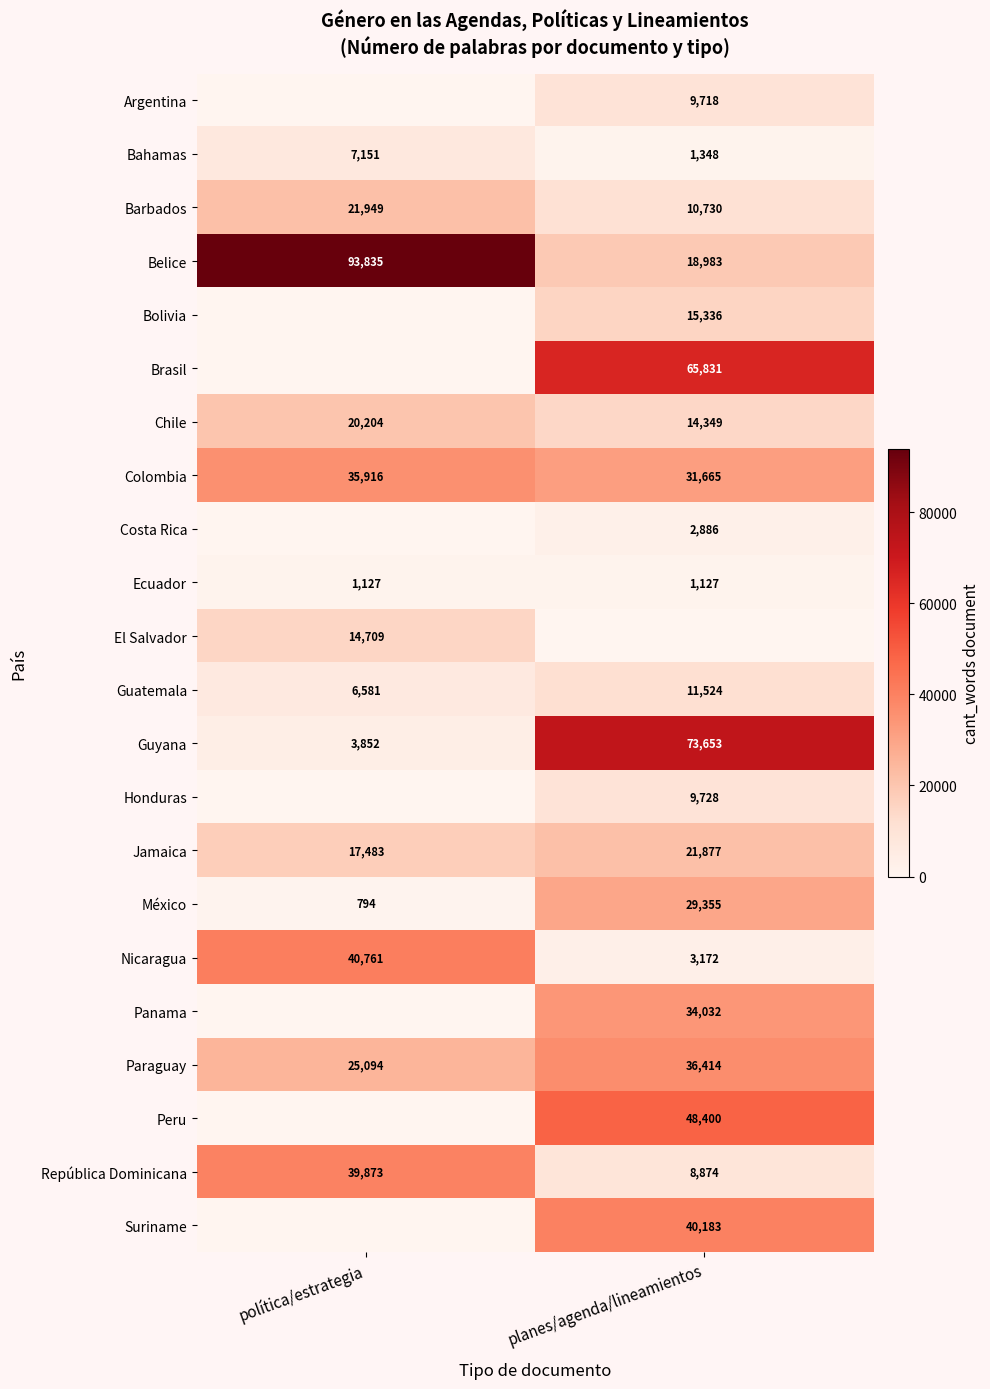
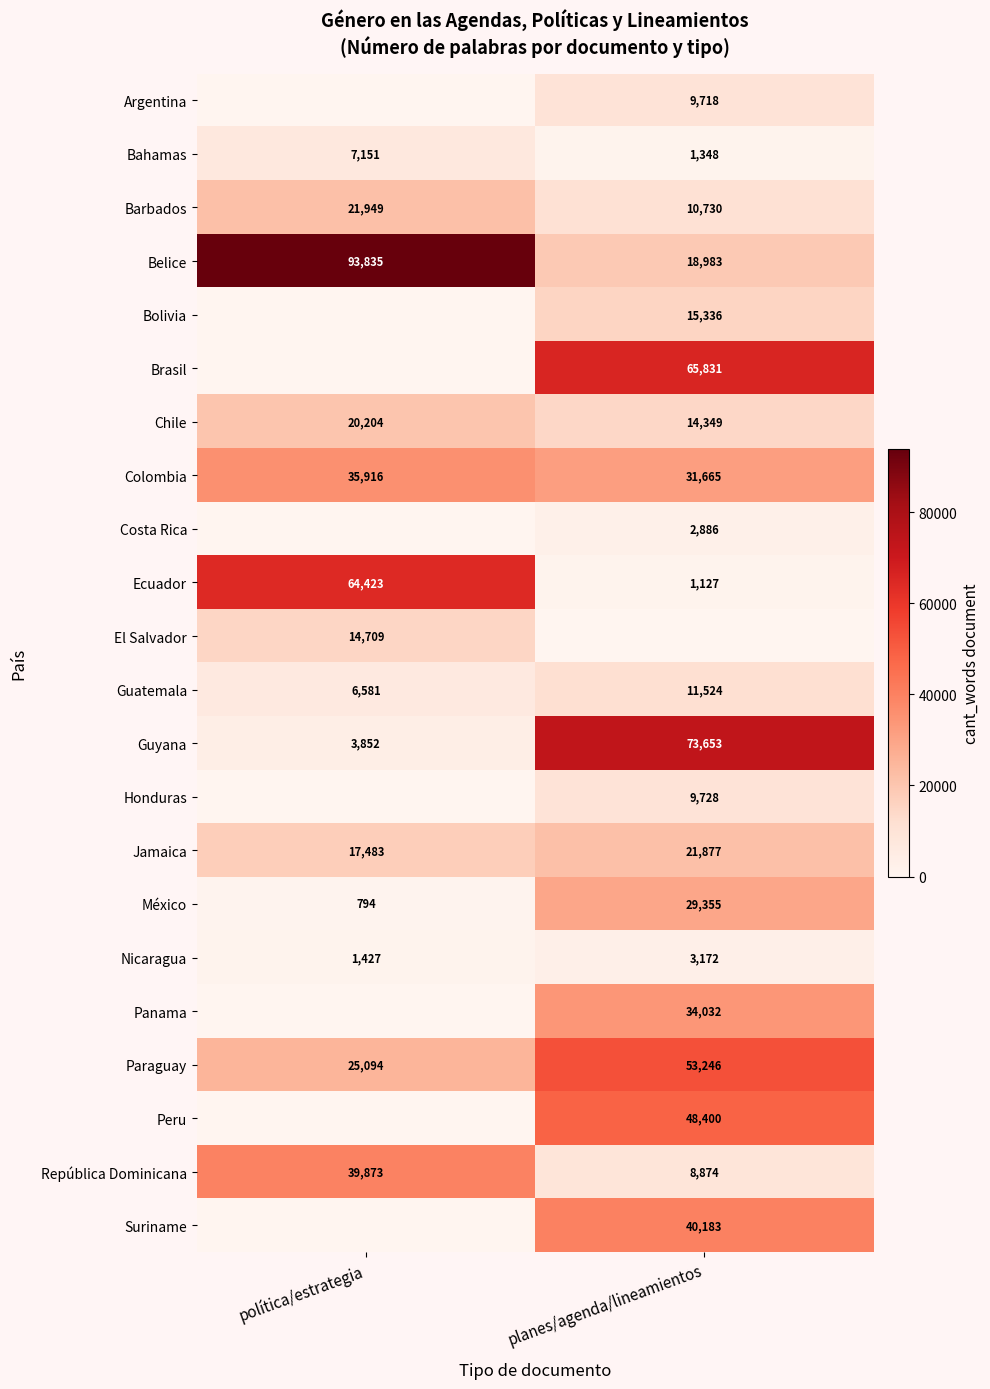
  {
    "Argentina": {
      "planes/agenda/lineamientos": "9,718"
    },
    "Bahamas": {
      "política/estrategia": "7,151",
      "planes/agenda/lineamientos": "1,348"
    },
    "Barbados": {
      "política/estrategia": "21,949",
      "planes/agenda/lineamientos": "10,730"
    },
    "Belice": {
      "política/estrategia": "93,835",
      "planes/agenda/lineamientos": "18,983"
    },
    "Bolivia": {
      "planes/agenda/lineamientos": "15,336"
    },
    "Brasil": {
      "planes/agenda/lineamientos": "65,831"
    },
    "Chile": {
      "política/estrategia": "20,204",
      "planes/agenda/lineamientos": "14,349"
    },
    "Colombia": {
      "política/estrategia": "35,916",
      "planes/agenda/lineamientos": "31,665"
    },
    "Costa Rica": {
      "planes/agenda/lineamientos": "2,886"
    },
    "Ecuador": {
-     "política/estrategia": "1,127",
+     "política/estrategia": "64,423",
      "planes/agenda/lineamientos": "1,127"
    },
    "El Salvador": {
      "política/estrategia": "14,709"
    },
    "Guatemala": {
      "política/estrategia": "6,581",
      "planes/agenda/lineamientos": "11,524"
    },
    "Guyana": {
      "política/estrategia": "3,852",
      "planes/agenda/lineamientos": "73,653"
    },
    "Honduras": {
      "planes/agenda/lineamientos": "9,728"
    },
    "Jamaica": {
      "política/estrategia": "17,483",
      "planes/agenda/lineamientos": "21,877"
    },
    "México": {
      "política/estrategia": "794",
      "planes/agenda/lineamientos": "29,355"
    },
    "Nicaragua": {
-     "política/estrategia": "40,761",
+     "política/estrategia": "1,427",
      "planes/agenda/lineamientos": "3,172"
    },
    "Panama": {
      "planes/agenda/lineamientos": "34,032"
    },
    "Paraguay": {
      "política/estrategia": "25,094",
-     "planes/agenda/lineamientos": "36,414"
+     "planes/agenda/lineamientos": "53,246"
    },
    "Peru": {
      "planes/agenda/lineamientos": "48,400"
    },
    "República Dominicana": {
      "política/estrategia": "39,873",
      "planes/agenda/lineamientos": "8,874"
    },
    "Suriname": {
      "planes/agenda/lineamientos": "40,183"
    }
  }
